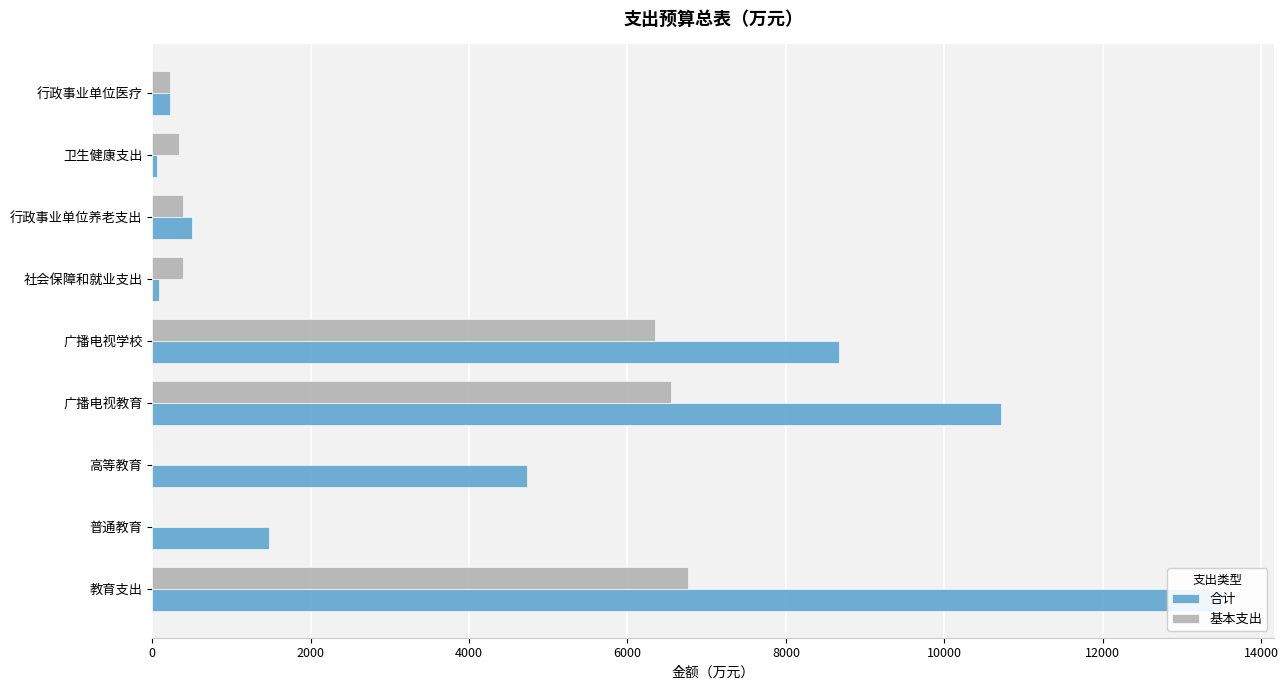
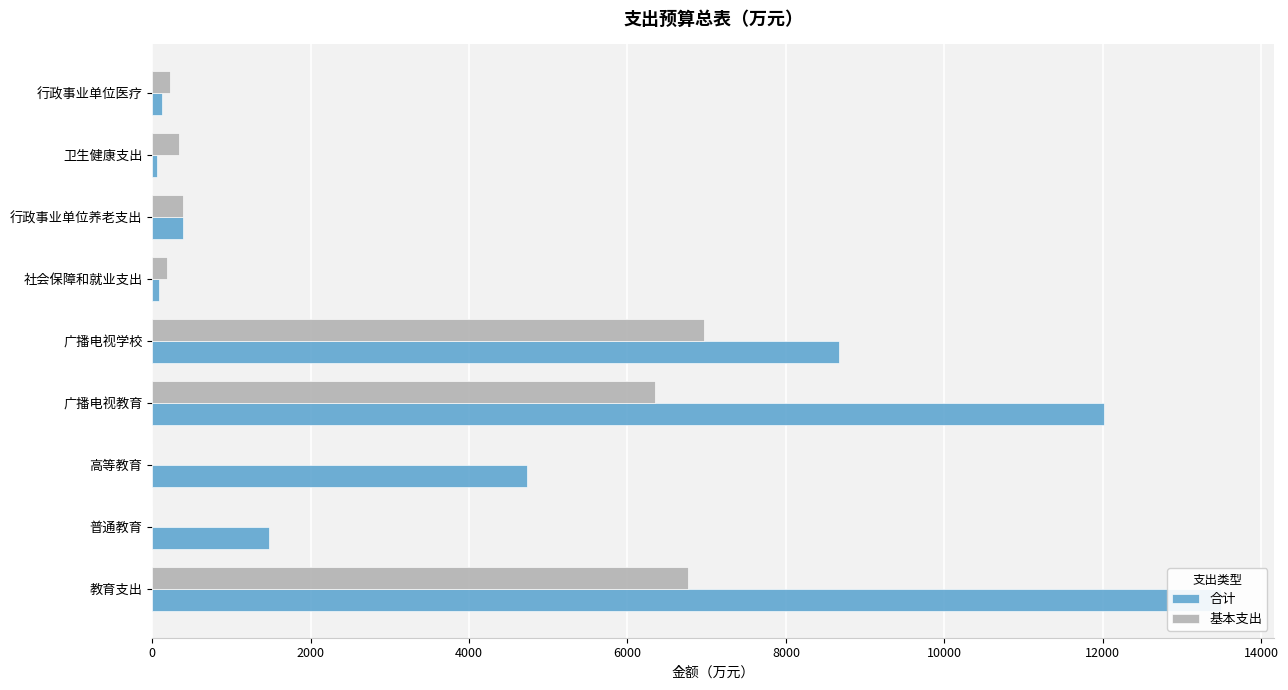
  {
    "合计": {
-     "行政事业单位医疗": 200,
+     "行政事业单位医疗": 100,
      "卫生健康支出": 100,
-     "行政事业单位养老支出": 500,
+     "行政事业单位养老支出": 400,
      "社会保障和就业支出": 100,
      "广播电视学校": 8700,
-     "广播电视教育": 10700,
+     "广播电视教育": 12000,
      "高等教育": 4700,
      "普通教育": 1500
    },
    "基本支出": {
      "行政事业单位医疗": 200,
      "卫生健康支出": 300,
      "行政事业单位养老支出": 400,
-     "社会保障和就业支出": 400,
-     "广播电视学校": 6300,
-     "广播电视教育": 6500,
+     "社会保障和就业支出": 200,
+     "广播电视学校": 7000,
+     "广播电视教育": 6300,
      "高等教育": 0,
      "普通教育": 0,
      "教育支出": 6800
    }
  }
